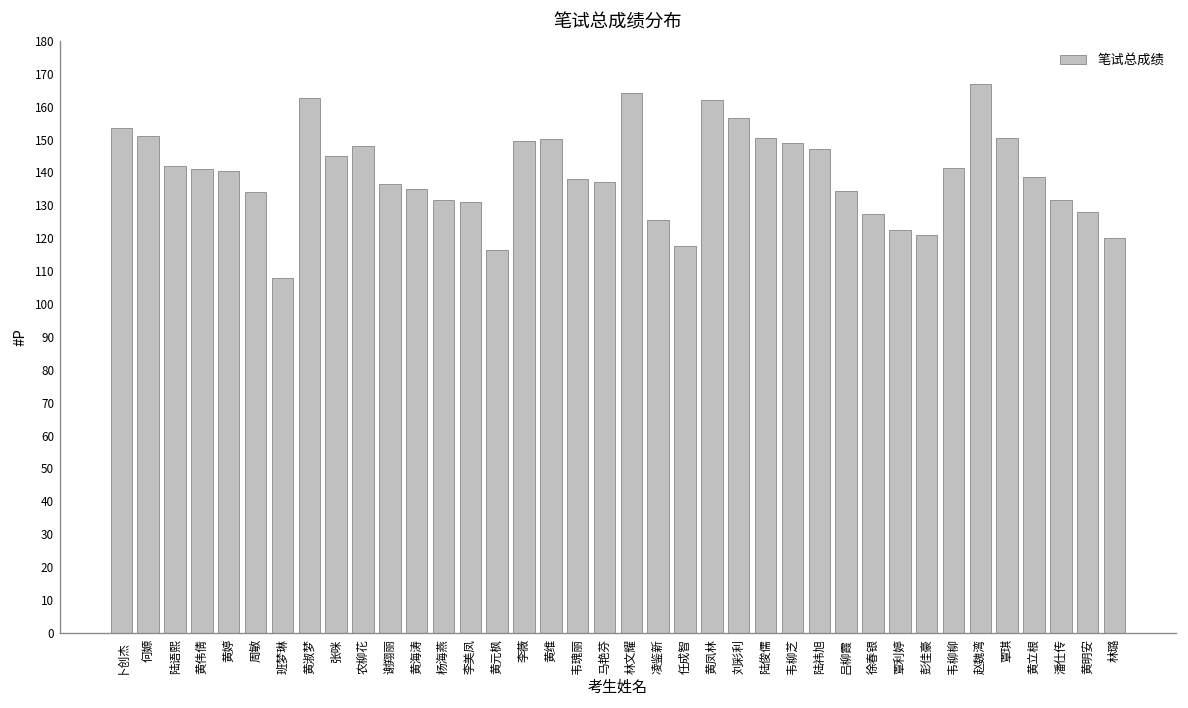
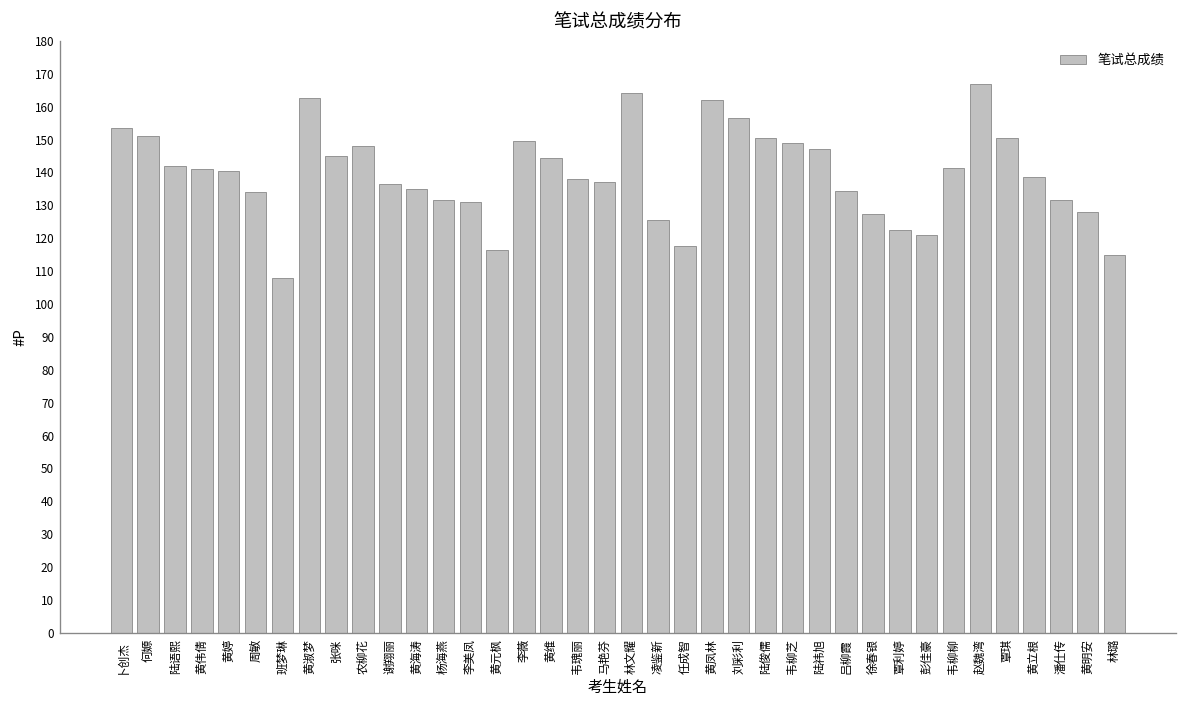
  {
    "卜创杰": 154,
    "何嫄": 151,
    "陆语熙": 142,
    "黄伟倩": 141,
    "黄婷": 141,
    "周敏": 134,
    "班梦琳": 108,
    "黄淑梦": 163,
    "张咪": 145,
    "农柳花": 148,
    "谢翔丽": 137,
    "黄海涛": 135,
    "杨海燕": 132,
    "李美凤": 131,
    "黄元枫": 117,
    "李薇": 150,
-   "黄维": 150,
+   "黄维": 145,
    "韦瑰丽": 138,
    "马艳芬": 137,
    "林文耀": 164,
    "凌鉴新": 126,
    "任成智": 118,
    "黄凤林": 162,
    "刘彩利": 157,
    "陆俊儒": 151,
    "韦柳芝": 149,
    "陆祎旭": 147,
    "吕柳霞": 135,
    "徐春银": 128,
    "覃利婷": 123,
    "彭佳豪": 121,
    "韦柳柳": 142,
    "赵魏湾": 167,
    "覃琪": 151,
    "黄立根": 139,
    "潘仕传": 132,
    "黄明安": 128,
-   "林璐": 120
+   "林璐": 115
  }
